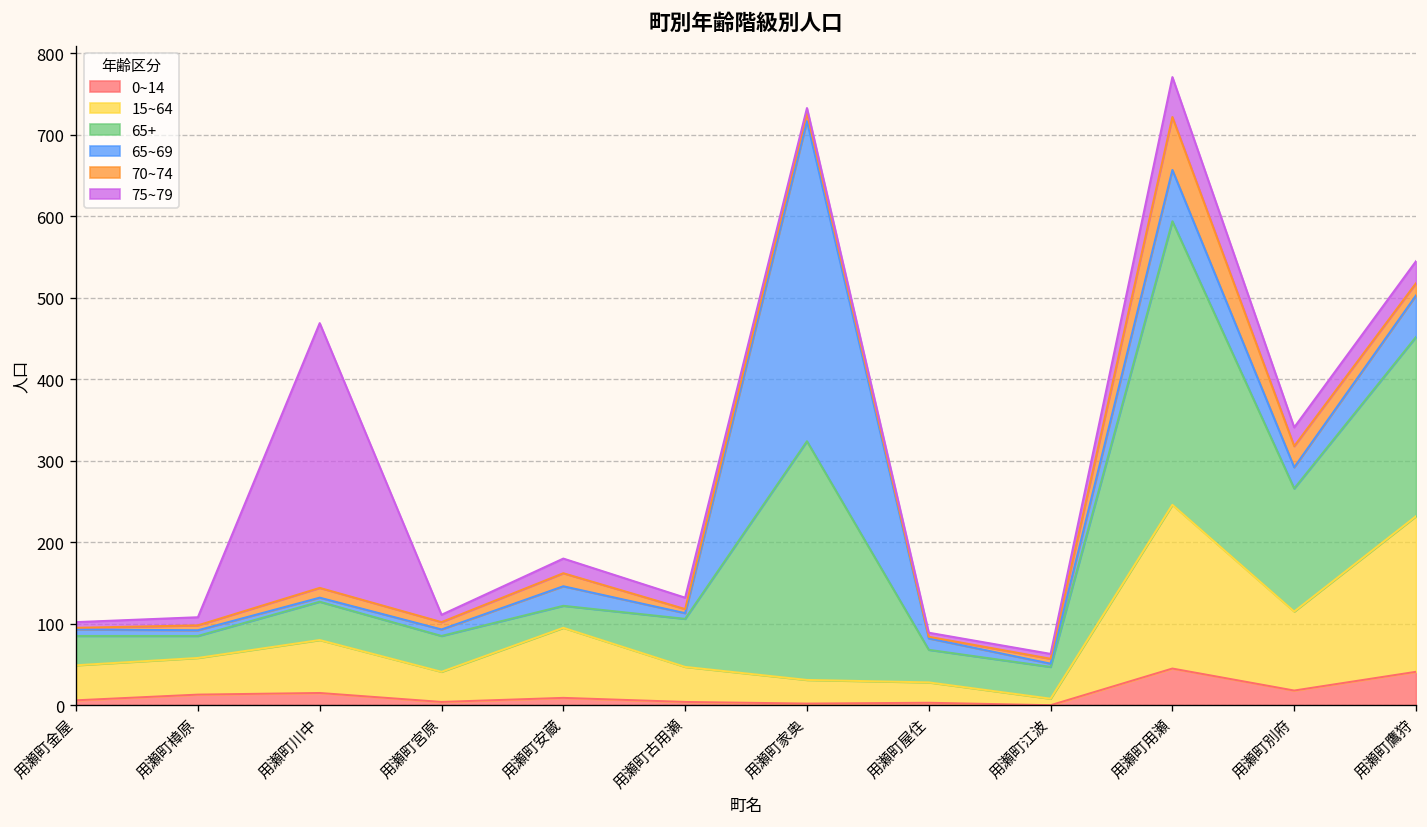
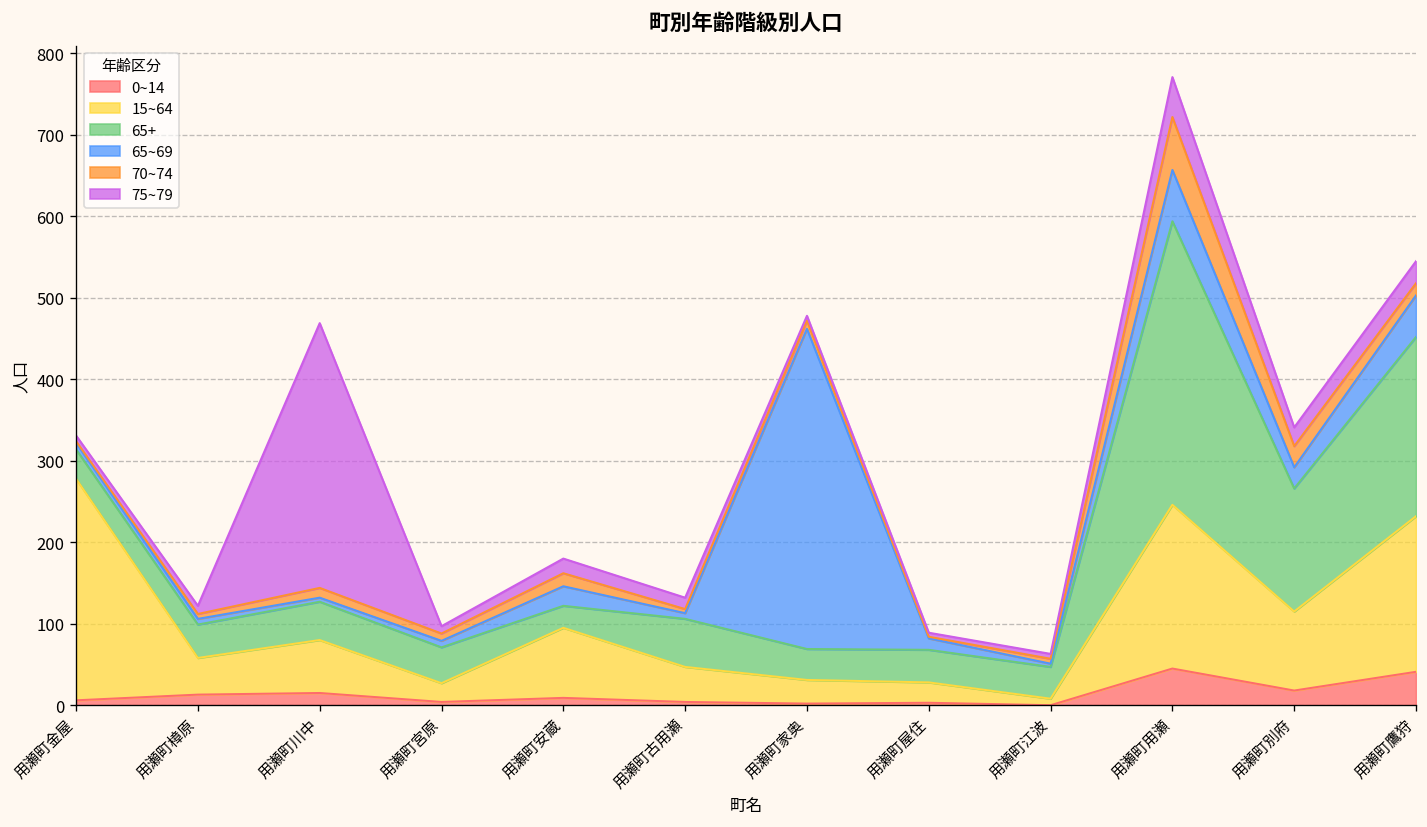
  {
    "0~14": {
      "用瀬町金屋": 10,
      "用瀬町樟原": 10,
      "用瀬町川中": 20,
      "用瀬町宮原": 0,
      "用瀬町安蔵": 10,
      "用瀬町古用瀬": 0,
      "用瀬町家奥": 0,
      "用瀬町屋住": 0,
      "用瀬町江波": 0,
      "用瀬町用瀬": 50,
      "用瀬町別府": 20,
      "用瀬町鷹狩": 40
    },
    "15~64": {
-     "用瀬町金屋": 40,
+     "用瀬町金屋": 270,
      "用瀬町樟原": 50,
      "用瀬町川中": 70,
-     "用瀬町宮原": 40,
+     "用瀬町宮原": 20,
      "用瀬町安蔵": 90,
      "用瀬町古用瀬": 40,
      "用瀬町家奥": 30,
      "用瀬町屋住": 30,
      "用瀬町江波": 10,
      "用瀬町用瀬": 200,
      "用瀬町別府": 100,
      "用瀬町鷹狩": 190
    },
    "65+": {
      "用瀬町金屋": 40,
-     "用瀬町樟原": 30,
+     "用瀬町樟原": 40,
      "用瀬町川中": 50,
      "用瀬町宮原": 40,
      "用瀬町安蔵": 30,
      "用瀬町古用瀬": 60,
-     "用瀬町家奥": 290,
+     "用瀬町家奥": 40,
      "用瀬町屋住": 40,
      "用瀬町江波": 40,
      "用瀬町用瀬": 350,
      "用瀬町別府": 150,
      "用瀬町鷹狩": 220
    },
    "65~69": {
      "用瀬町樟原": 10,
      "用瀬町川中": 10,
      "用瀬町宮原": 10,
      "用瀬町安蔵": 20,
      "用瀬町古用瀬": 10,
      "用瀬町家奥": 390,
      "用瀬町江波": 0,
      "用瀬町用瀬": 60,
      "用瀬町別府": 30,
      "用瀬町鷹狩": 50
    },
    "70~74": {
      "用瀬町樟原": 10,
      "用瀬町川中": 10,
      "用瀬町宮原": 10,
      "用瀬町安蔵": 20,
      "用瀬町古用瀬": 10,
      "用瀬町家奥": 10,
      "用瀬町江波": 10,
      "用瀬町用瀬": 70,
      "用瀬町別府": 30,
      "用瀬町鷹狩": 20
    },
    "75~79": {
      "用瀬町金屋": 10,
      "用瀬町樟原": 10,
      "用瀬町川中": 330,
      "用瀬町宮原": 10,
      "用瀬町安蔵": 20,
      "用瀬町古用瀬": 10,
      "用瀬町家奥": 10,
      "用瀬町屋住": 10,
      "用瀬町江波": 10,
      "用瀬町用瀬": 50,
      "用瀬町別府": 20,
      "用瀬町鷹狩": 30
    }
  }
